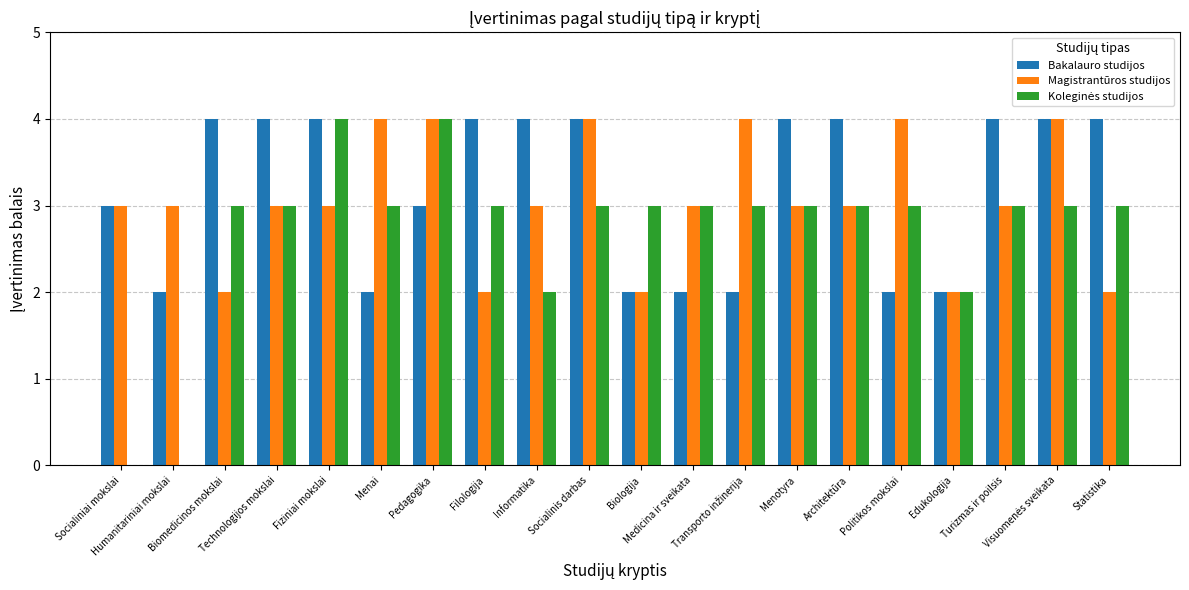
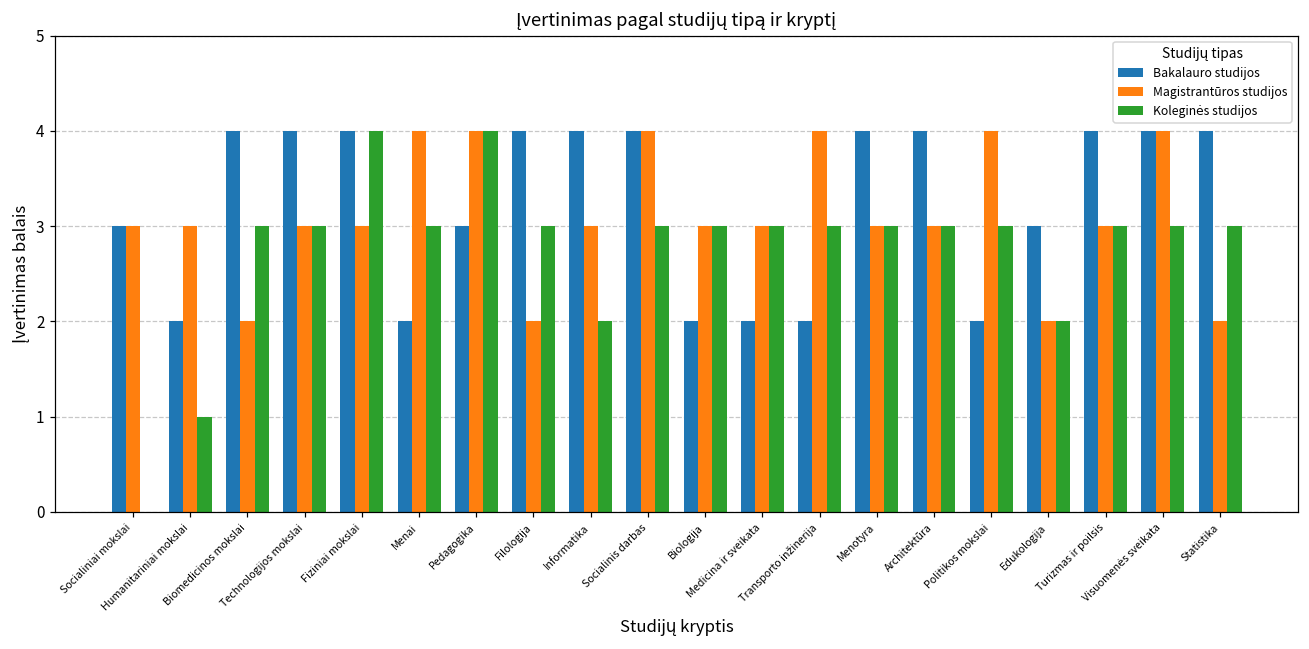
  {
    "Bakalauro studijos": {
      "Socialiniai mokslai": 3,
      "Humanitariniai mokslai": 2,
      "Biomedicinos mokslai": 4,
      "Technologijos mokslai": 4,
      "Fiziniai mokslai": 4,
      "Menai": 2,
      "Pedagogika": 3,
      "Filologija": 4,
      "Informatika": 4,
      "Socialinis darbas": 4,
      "Biologija": 2,
      "Medicina ir sveikata": 2,
      "Transporto inžinerija": 2,
      "Menotyra": 4,
      "Architektūra": 4,
      "Politikos mokslai": 2,
-     "Edukologija": 2,
+     "Edukologija": 3,
      "Turizmas ir poilsis": 4,
      "Visuomenės sveikata": 4,
      "Statistika": 4
    },
    "Magistrantūros studijos": {
      "Socialiniai mokslai": 3,
      "Humanitariniai mokslai": 3,
      "Biomedicinos mokslai": 2,
      "Technologijos mokslai": 3,
      "Fiziniai mokslai": 3,
      "Menai": 4,
      "Pedagogika": 4,
      "Filologija": 2,
      "Informatika": 3,
      "Socialinis darbas": 4,
-     "Biologija": 2,
+     "Biologija": 3,
      "Medicina ir sveikata": 3,
      "Transporto inžinerija": 4,
      "Menotyra": 3,
      "Architektūra": 3,
      "Politikos mokslai": 4,
      "Edukologija": 2,
      "Turizmas ir poilsis": 3,
      "Visuomenės sveikata": 4,
      "Statistika": 2
    },
    "Koleginės studijos": {
      "Socialiniai mokslai": 0,
-     "Humanitariniai mokslai": 0,
+     "Humanitariniai mokslai": 1,
      "Biomedicinos mokslai": 3,
      "Technologijos mokslai": 3,
      "Fiziniai mokslai": 4,
      "Menai": 3,
      "Pedagogika": 4,
      "Filologija": 3,
      "Informatika": 2,
      "Socialinis darbas": 3,
      "Biologija": 3,
      "Medicina ir sveikata": 3,
      "Transporto inžinerija": 3,
      "Menotyra": 3,
      "Architektūra": 3,
      "Politikos mokslai": 3,
      "Edukologija": 2,
      "Turizmas ir poilsis": 3,
      "Visuomenės sveikata": 3,
      "Statistika": 3
    }
  }
